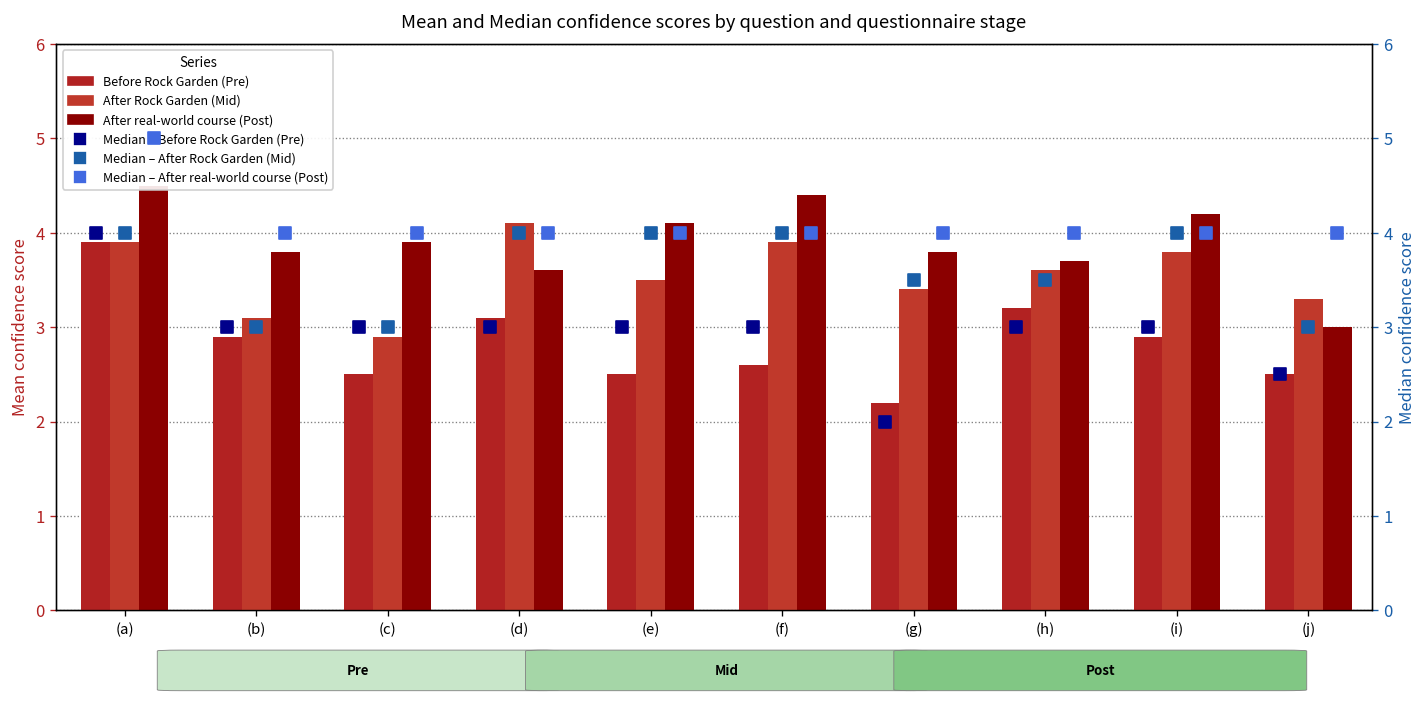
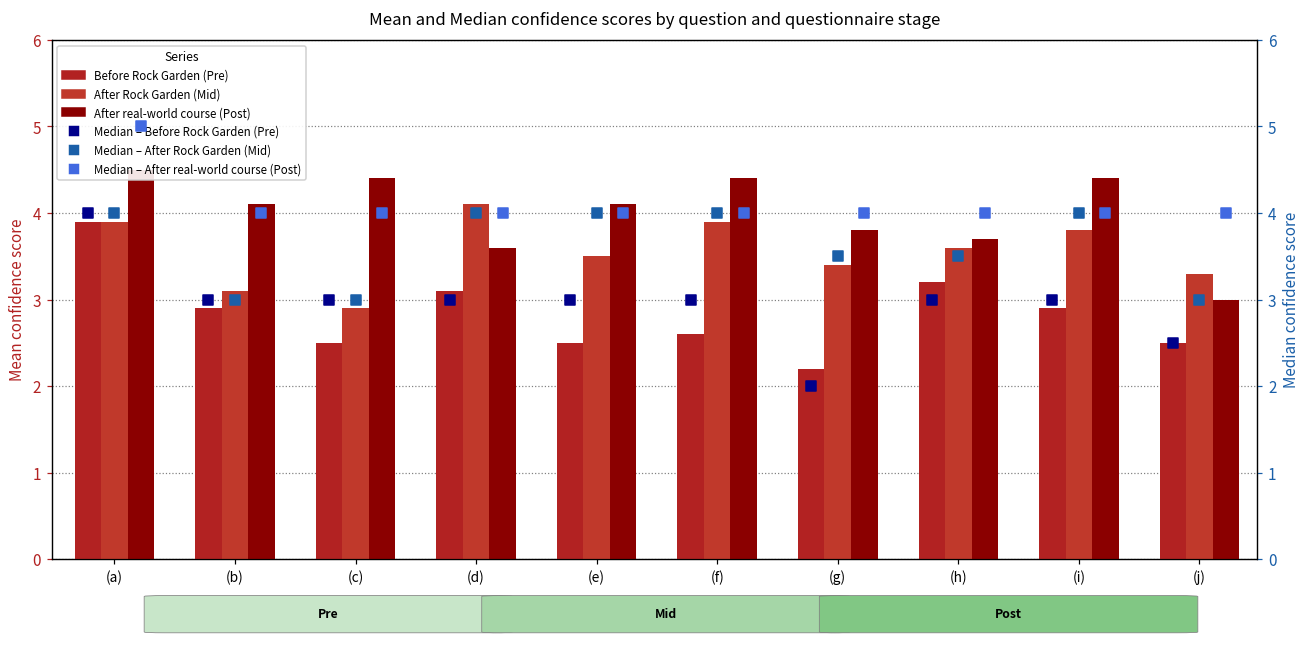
  {
    "After real-world course (Post)": {
-     "(b)": 3.8,
-     "(c)": 3.9,
+     "(b)": 4.1,
+     "(c)": 4.4,
      "(d)": 3.6,
      "(e)": 4.1,
      "(f)": 4.4,
      "(g)": 3.8,
      "(h)": 3.7,
-     "(i)": 4.2,
+     "(i)": 4.4,
      "(j)": 3.0
    }
  }
